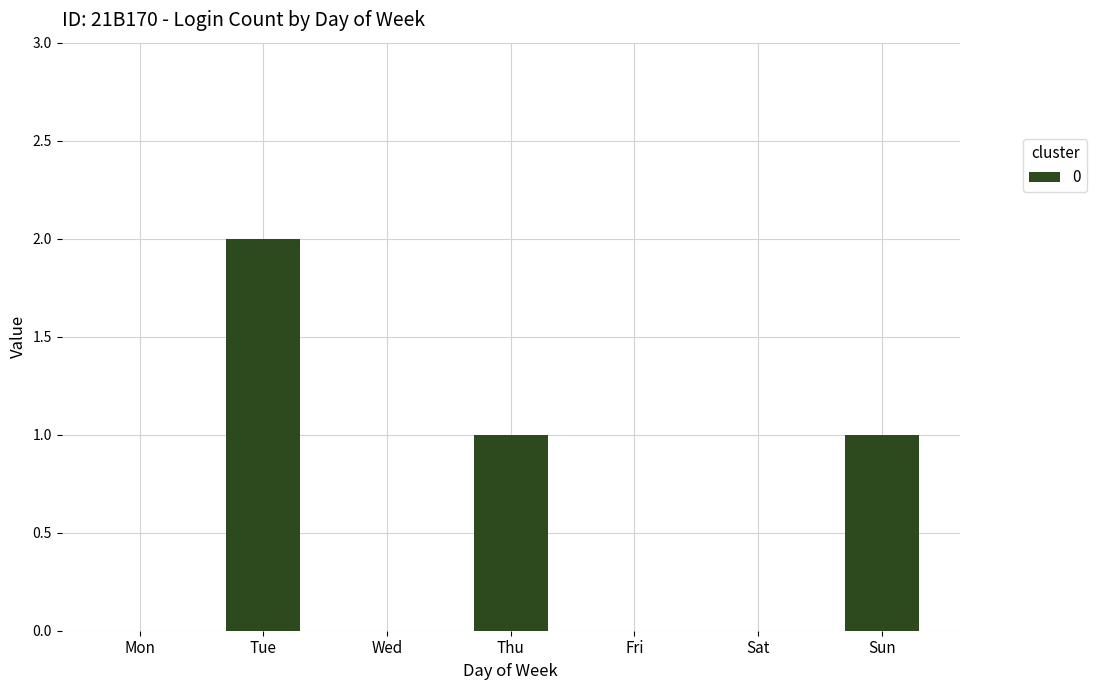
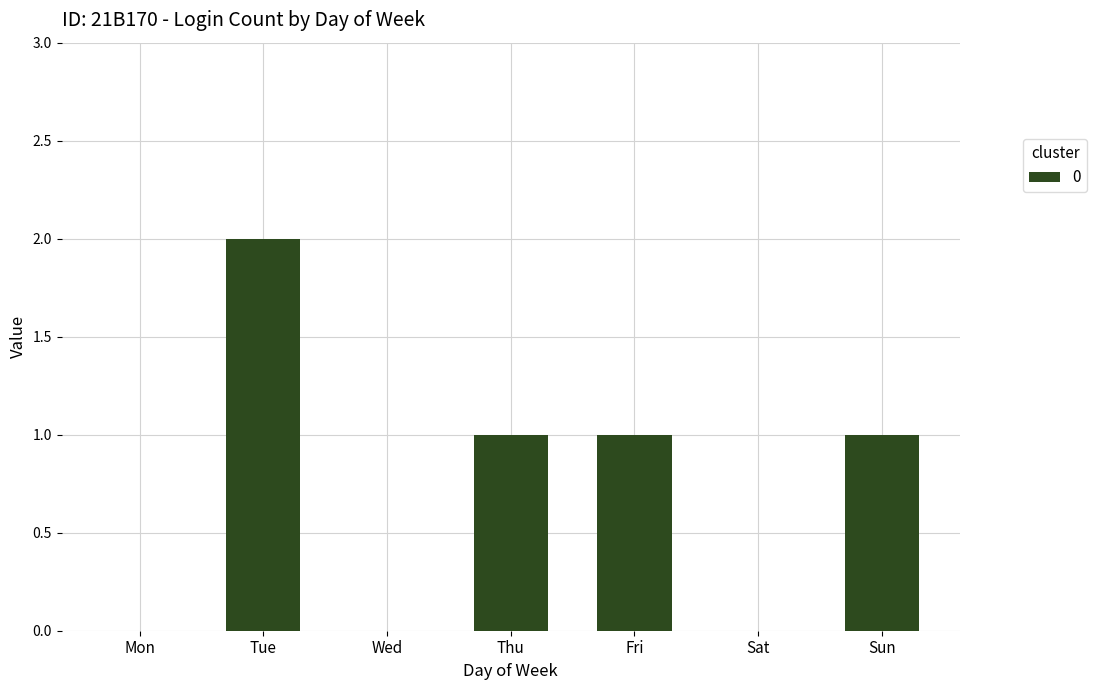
  {
    "Mon": 0,
    "Tue": 2,
    "Wed": 0,
    "Thu": 1,
-   "Fri": 0,
+   "Fri": 1,
    "Sat": 0,
    "Sun": 1
  }
